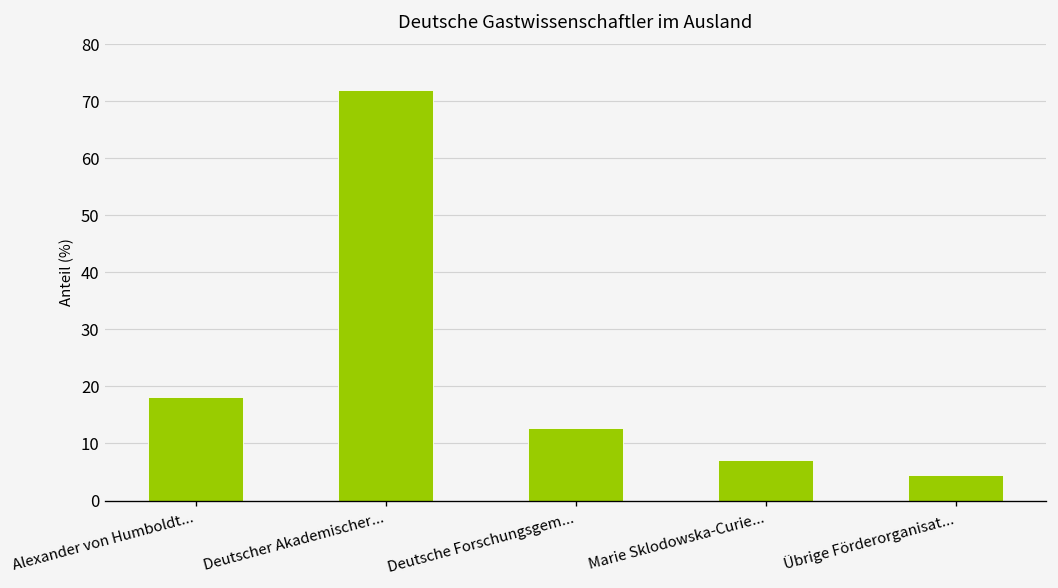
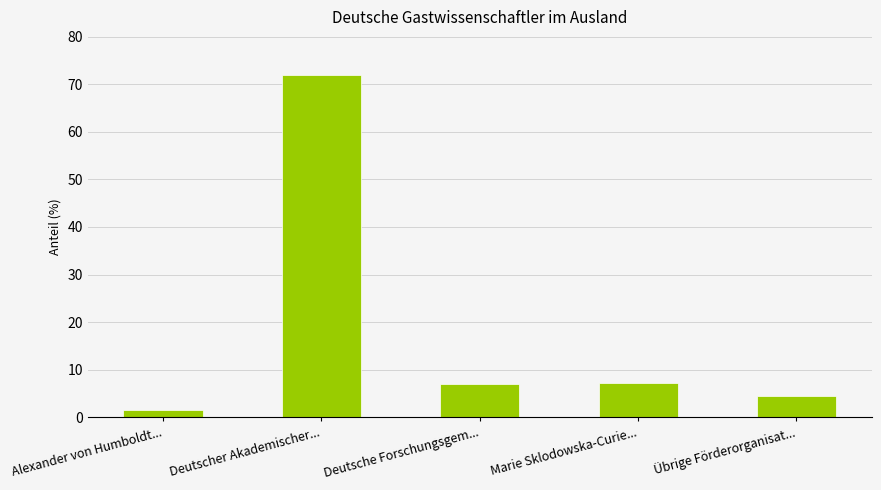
  {
-   "Alexander von Humboldt...": 18,
+   "Alexander von Humboldt...": 1,
    "Deutscher Akademischer...": 72,
-   "Deutsche Forschungsgem...": 13,
+   "Deutsche Forschungsgem...": 7,
    "Marie Sklodowska-Curie...": 7,
    "Übrige Förderorganisat...": 4
  }
